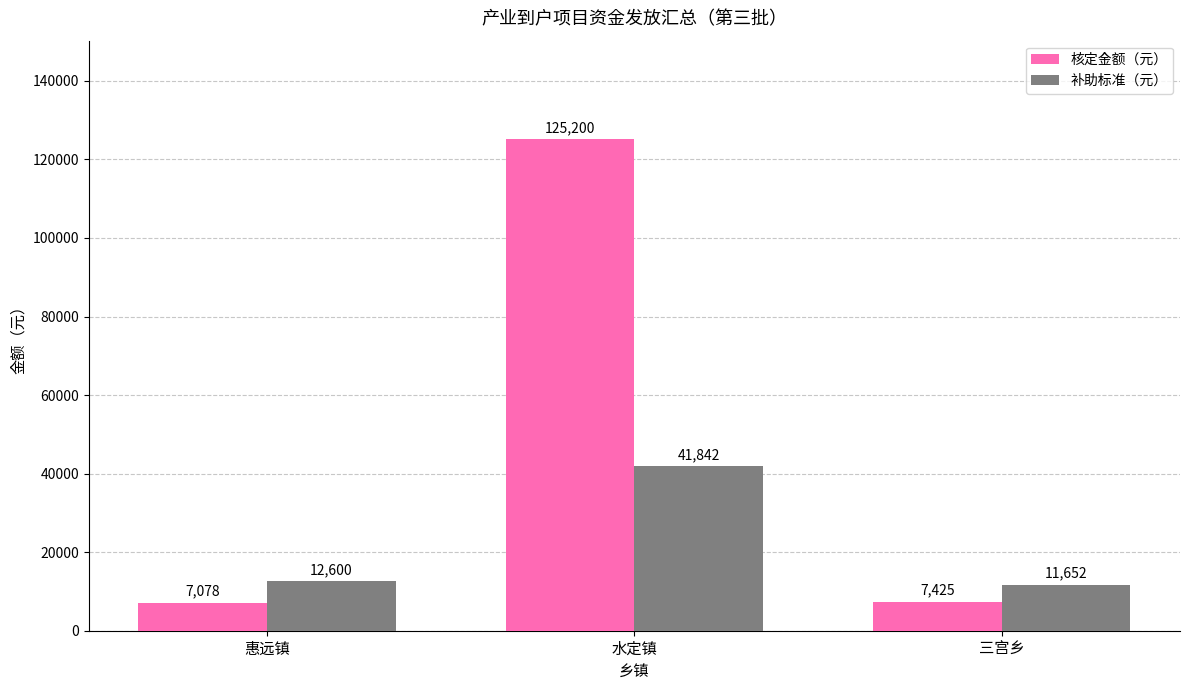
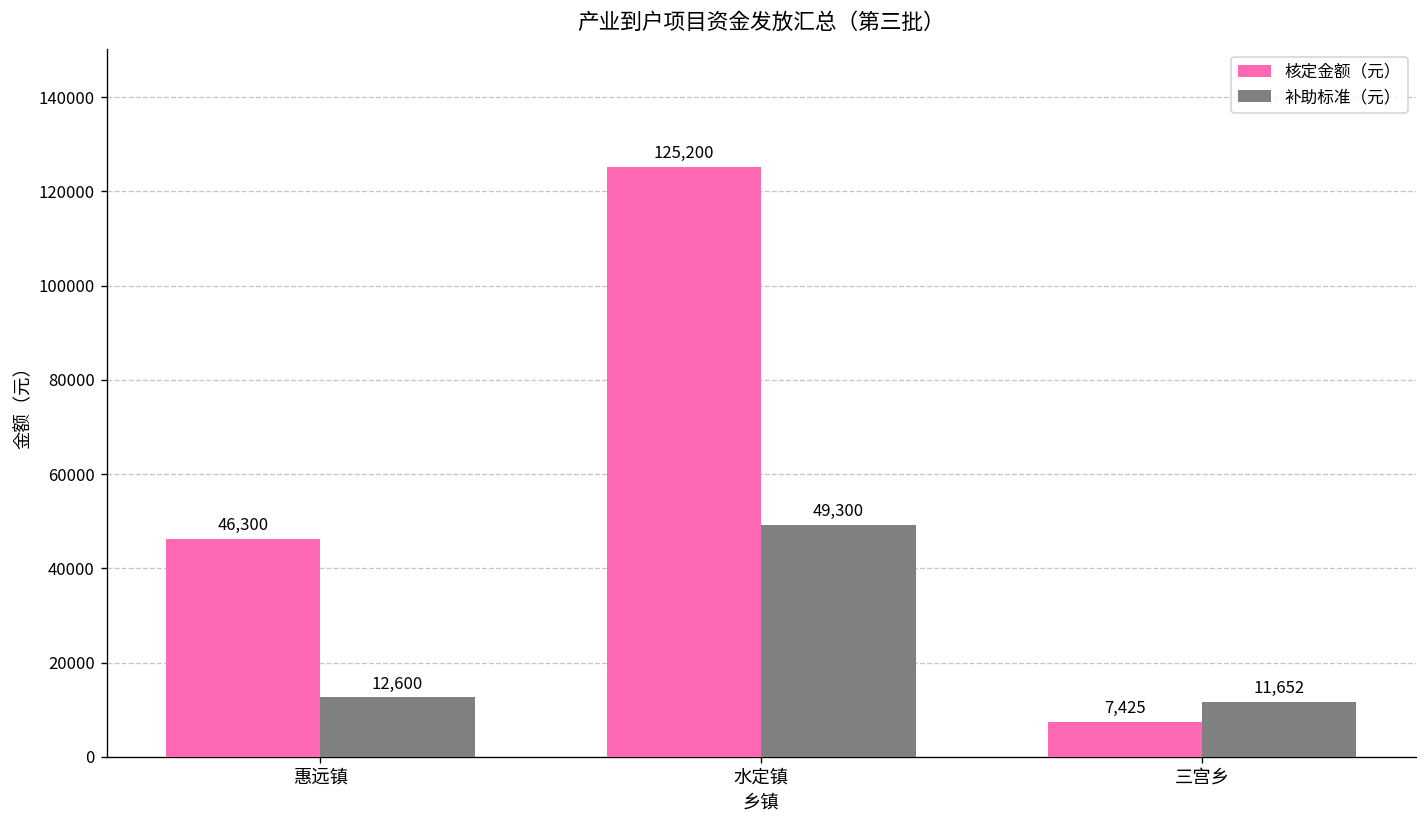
  {
    "核定金额（元）": {
-     "惠远镇": "7,078",
+     "惠远镇": "46,300",
      "水定镇": "125,200",
      "三宫乡": "7,425"
    },
    "补助标准（元）": {
      "惠远镇": "12,600",
-     "水定镇": "41,842",
+     "水定镇": "49,300",
      "三宫乡": "11,652"
    }
  }
